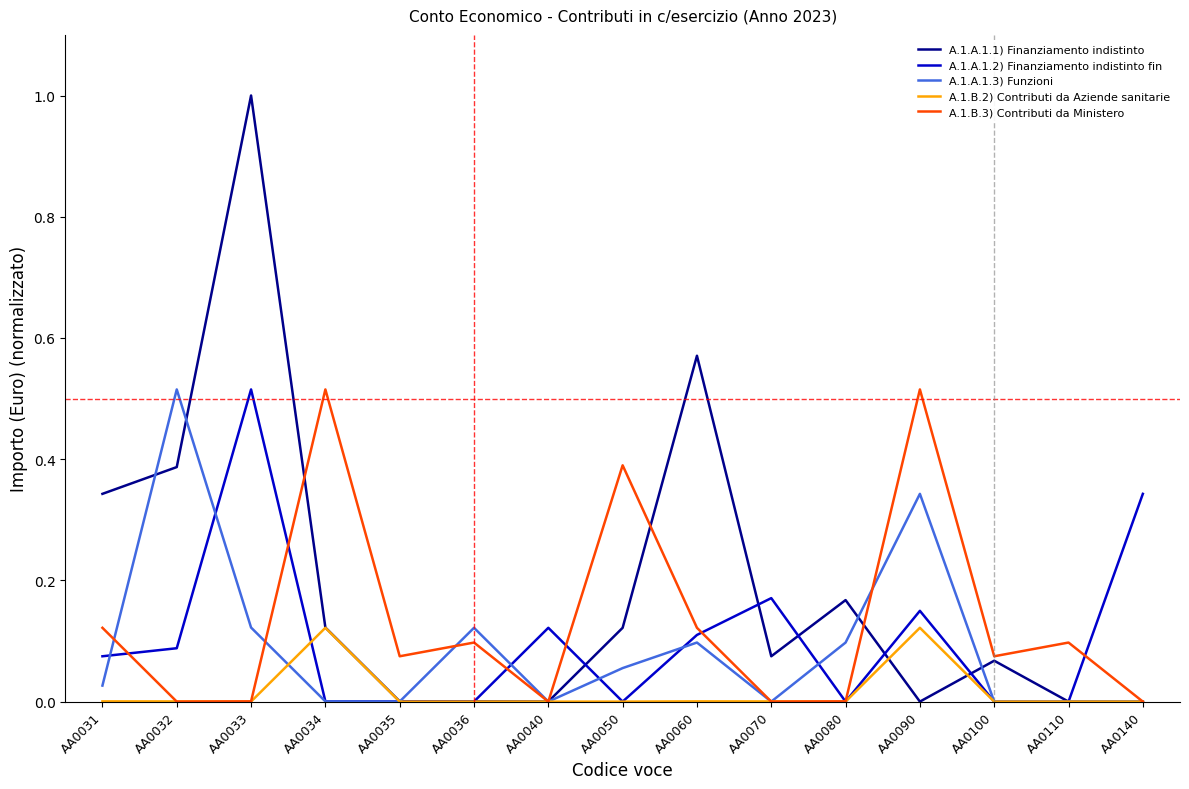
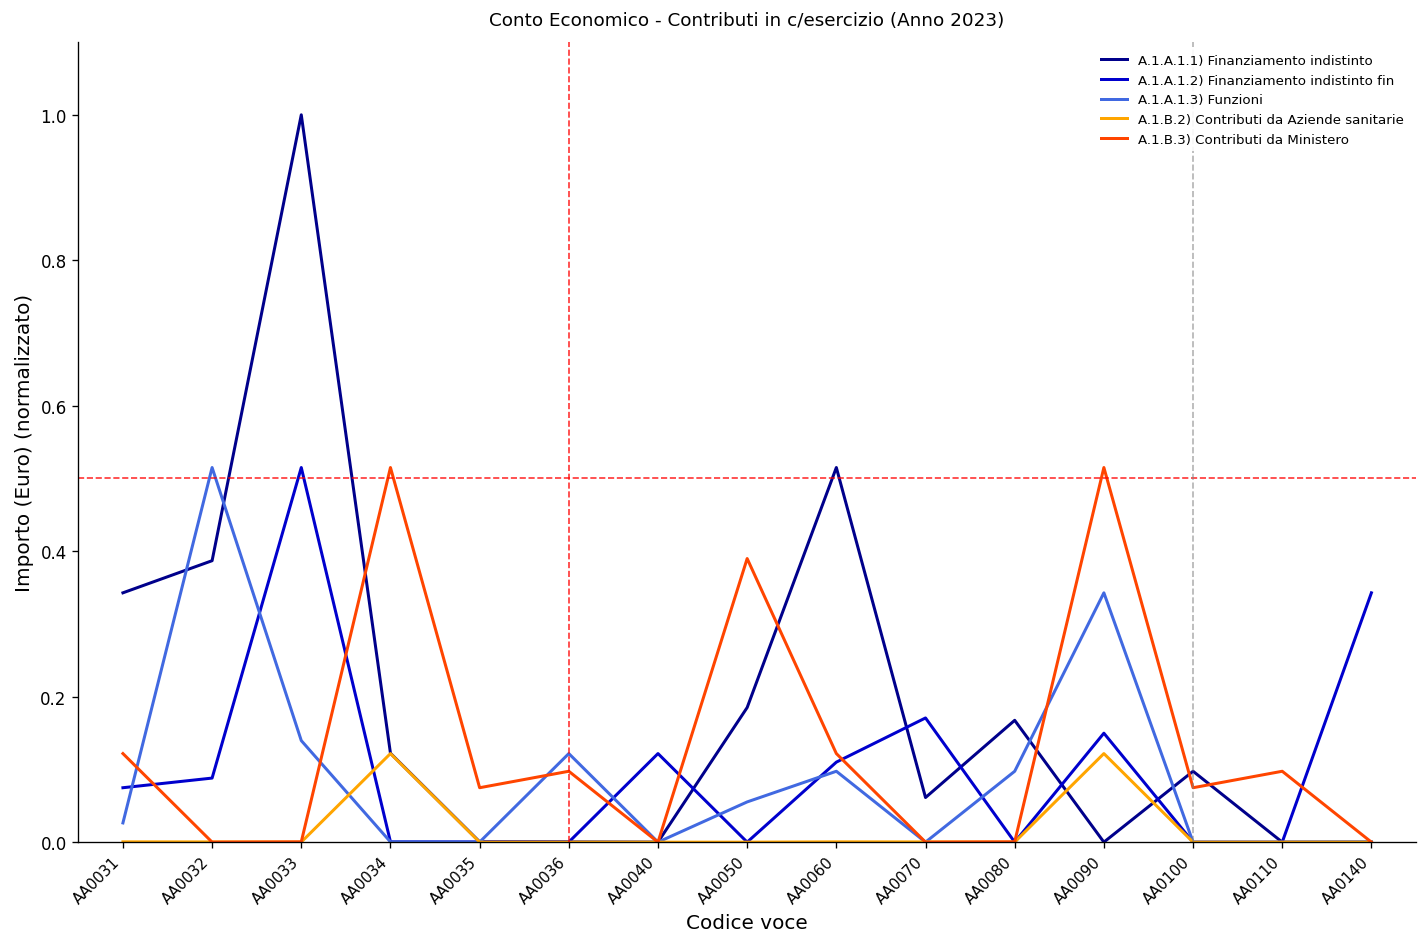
  {
    "A.1.A.1.1) Finanziamento indistinto": {
      "AA0031": 0.34,
      "AA0032": 0.39,
      "AA0033": 1.00,
-     "AA0050": 0.12,
-     "AA0060": 0.57,
-     "AA0070": 0.07,
+     "AA0050": 0.19,
+     "AA0060": 0.52,
+     "AA0070": 0.06,
      "AA0080": 0.17,
      "AA0090": 0.00,
-     "AA0100": 0.07
+     "AA0100": 0.10
    },
    "A.1.A.1.2) Finanziamento indistinto fin": {
      "AA0031": 0.07,
      "AA0032": 0.09,
      "AA0033": 0.52,
      "AA0040": 0.12,
      "AA0060": 0.11,
      "AA0070": 0.17,
      "AA0090": 0.15,
      "AA0140": 0.34
    },
    "A.1.A.1.3) Funzioni": {
      "AA0031": 0.03,
      "AA0032": 0.52,
-     "AA0033": 0.12,
+     "AA0033": 0.14,
      "AA0036": 0.12,
      "AA0050": 0.06,
      "AA0060": 0.10,
      "AA0080": 0.10,
      "AA0090": 0.34
    },
    "A.1.B.2) Contributi da Aziende sanitarie": {
      "AA0031": 0.00,
      "AA0060": 0.00,
      "AA0090": 0.12
    },
    "A.1.B.3) Contributi da Ministero": {
      "AA0031": 0.12,
      "AA0034": 0.52,
      "AA0035": 0.07,
      "AA0036": 0.10,
      "AA0050": 0.39,
      "AA0060": 0.12,
      "AA0090": 0.52,
      "AA0100": 0.07,
      "AA0110": 0.10
    }
  }
